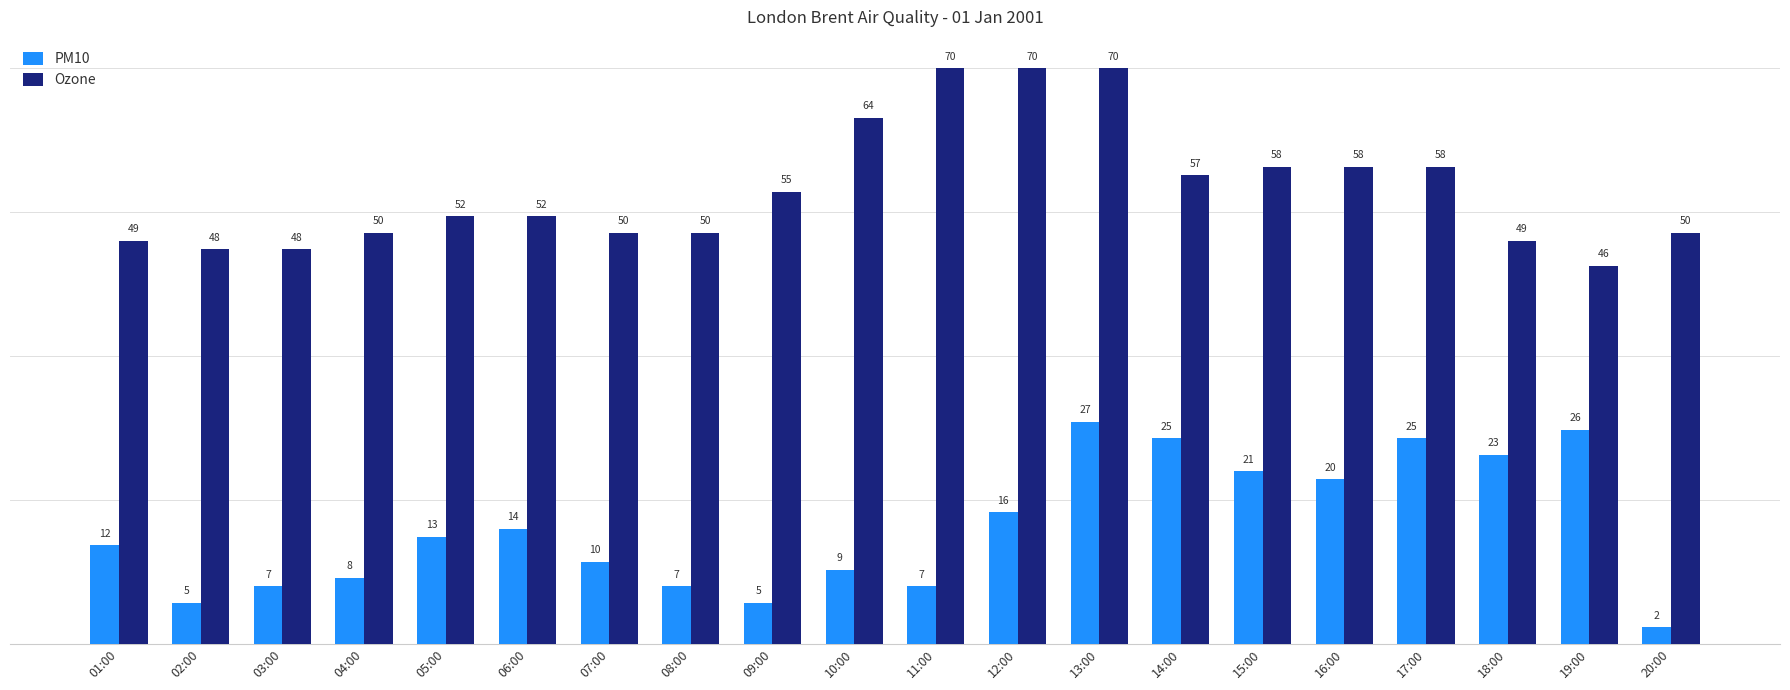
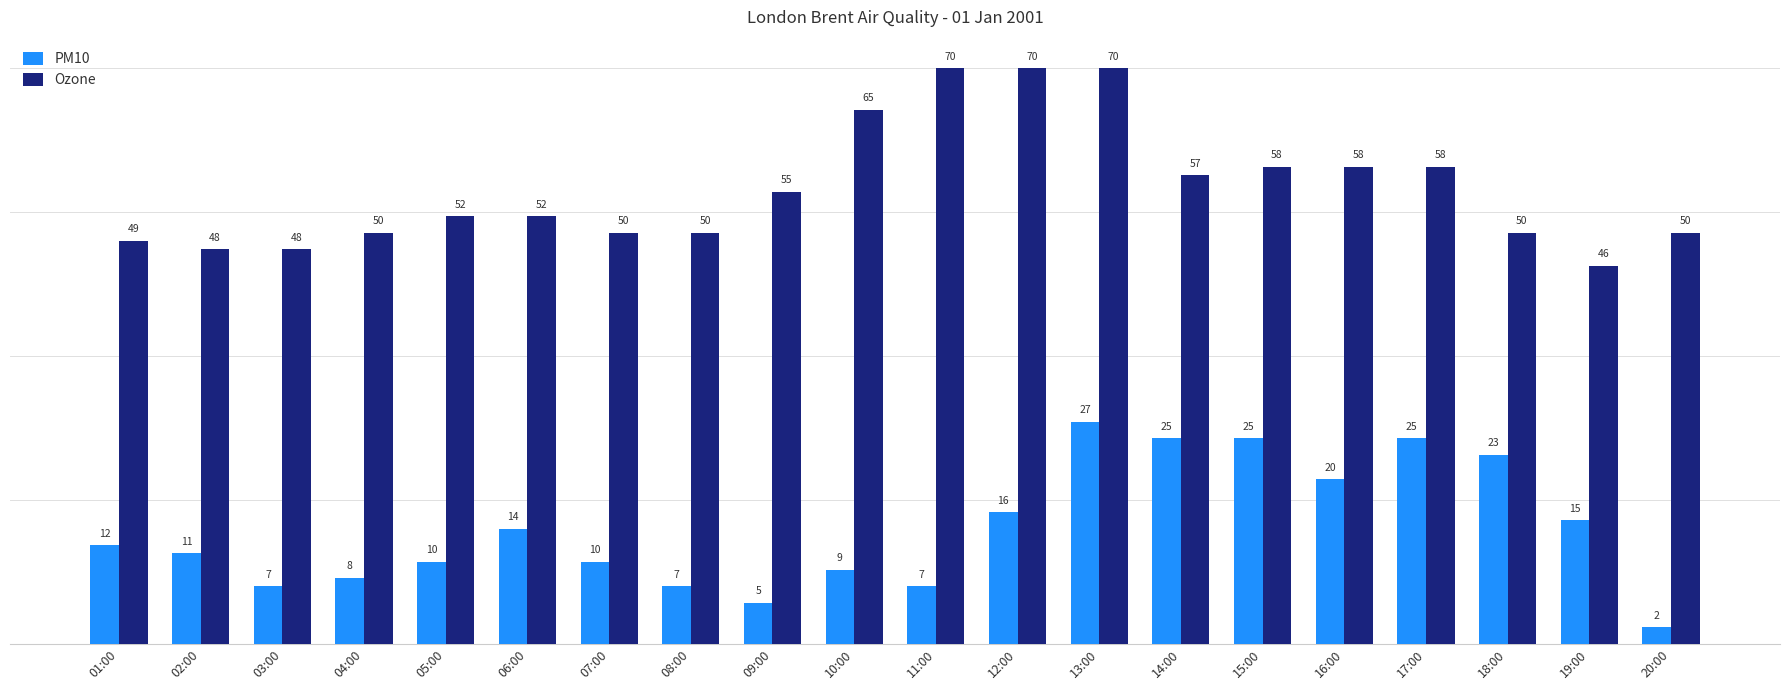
  {
    "PM10": {
      "01:00": 12,
-     "02:00": 5,
+     "02:00": 11,
      "03:00": 7,
      "04:00": 8,
-     "05:00": 13,
+     "05:00": 10,
      "06:00": 14,
      "07:00": 10,
      "08:00": 7,
      "09:00": 5,
      "10:00": 9,
      "11:00": 7,
      "12:00": 16,
      "13:00": 27,
      "14:00": 25,
-     "15:00": 21,
+     "15:00": 25,
      "16:00": 20,
      "17:00": 25,
      "18:00": 23,
-     "19:00": 26,
+     "19:00": 15,
      "20:00": 2
    },
    "Ozone": {
      "01:00": 49,
      "02:00": 48,
      "03:00": 48,
      "04:00": 50,
      "05:00": 52,
      "06:00": 52,
      "07:00": 50,
      "08:00": 50,
      "09:00": 55,
-     "10:00": 64,
+     "10:00": 65,
      "11:00": 70,
      "12:00": 70,
      "13:00": 70,
      "14:00": 57,
      "15:00": 58,
      "16:00": 58,
      "17:00": 58,
-     "18:00": 49,
+     "18:00": 50,
      "19:00": 46,
      "20:00": 50
    }
  }
